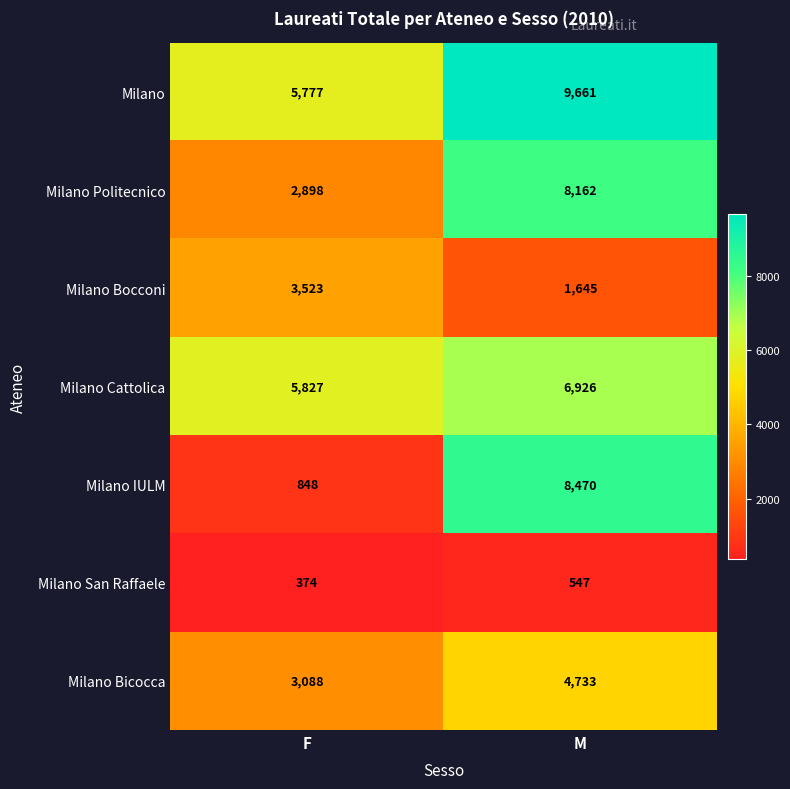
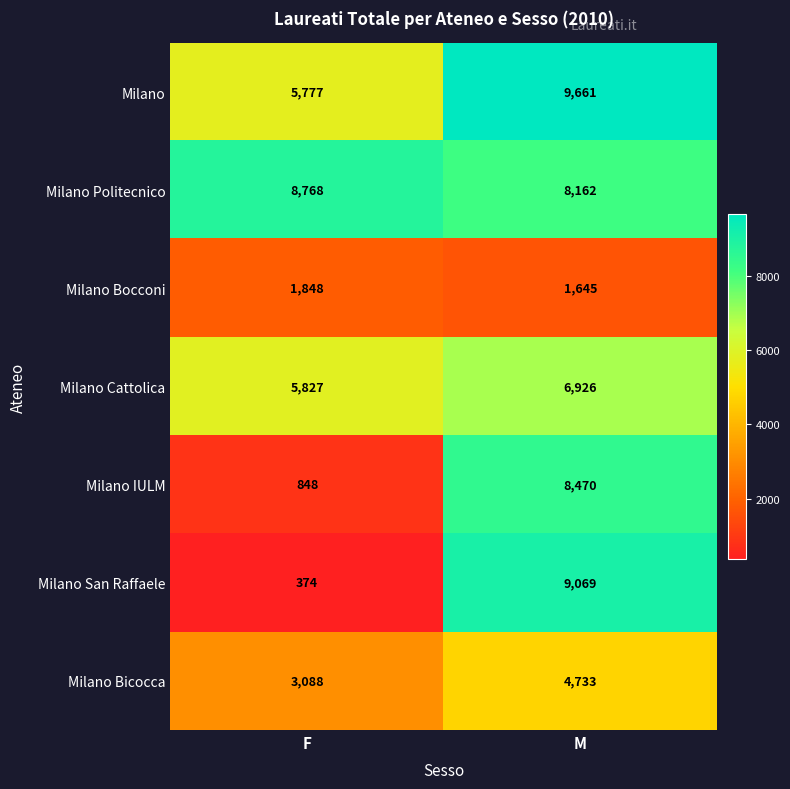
  {
    "Milano": {
      "F": "5,777",
      "M": "9,661"
    },
    "Milano Politecnico": {
-     "F": "2,898",
+     "F": "8,768",
      "M": "8,162"
    },
    "Milano Bocconi": {
-     "F": "3,523",
+     "F": "1,848",
      "M": "1,645"
    },
    "Milano Cattolica": {
      "F": "5,827",
      "M": "6,926"
    },
    "Milano IULM": {
      "F": "848",
      "M": "8,470"
    },
    "Milano San Raffaele": {
      "F": "374",
-     "M": "547"
+     "M": "9,069"
    },
    "Milano Bicocca": {
      "F": "3,088",
      "M": "4,733"
    }
  }
